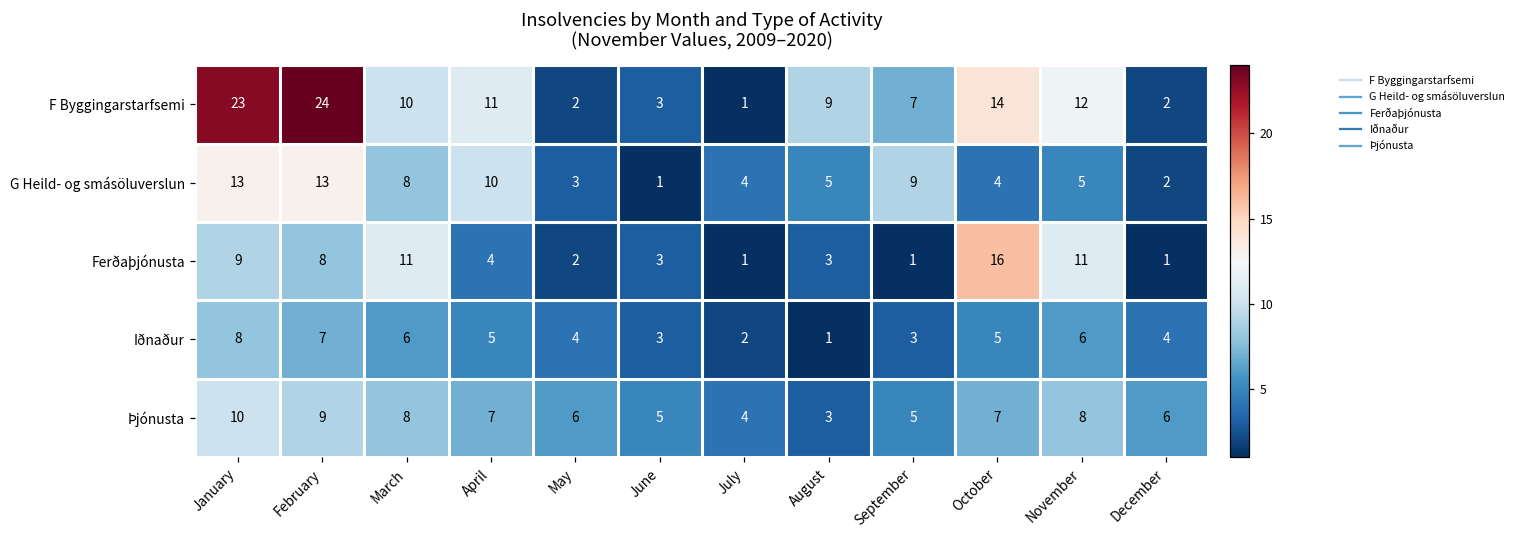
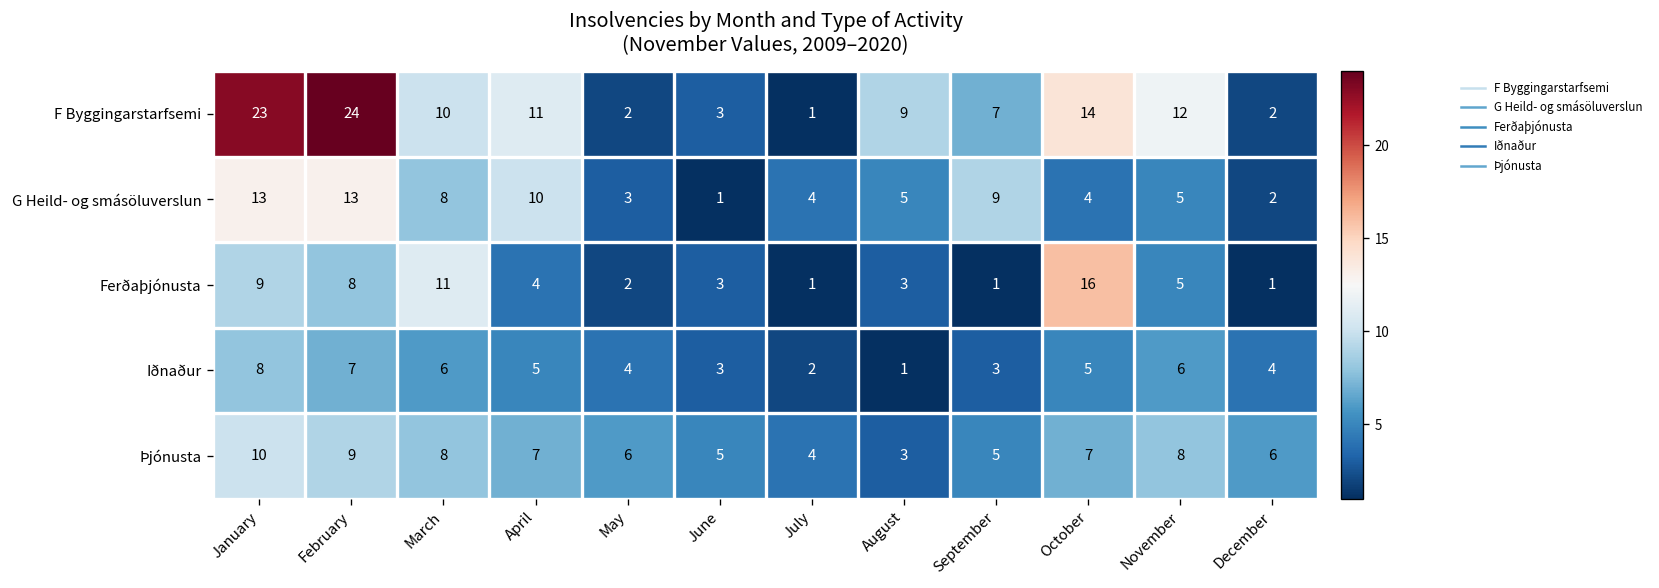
  {
    "F Byggingarstarfsemi": {
      "January": 23,
      "February": 24,
      "March": 10,
      "April": 11,
      "May": 2,
      "June": 3,
      "July": 1,
      "August": 9,
      "September": 7,
      "October": 14,
      "November": 12,
      "December": 2
    },
    "G Heild- og smásöluverslun": {
      "January": 13,
      "February": 13,
      "March": 8,
      "April": 10,
      "May": 3,
      "June": 1,
      "July": 4,
      "August": 5,
      "September": 9,
      "October": 4,
      "November": 5,
      "December": 2
    },
    "Ferðaþjónusta": {
      "January": 9,
      "February": 8,
      "March": 11,
      "April": 4,
      "May": 2,
      "June": 3,
      "July": 1,
      "August": 3,
      "September": 1,
      "October": 16,
-     "November": 11,
+     "November": 5,
      "December": 1
    },
    "Iðnaður": {
      "January": 8,
      "February": 7,
      "March": 6,
      "April": 5,
      "May": 4,
      "June": 3,
      "July": 2,
      "August": 1,
      "September": 3,
      "October": 5,
      "November": 6,
      "December": 4
    },
    "Þjónusta": {
      "January": 10,
      "February": 9,
      "March": 8,
      "April": 7,
      "May": 6,
      "June": 5,
      "July": 4,
      "August": 3,
      "September": 5,
      "October": 7,
      "November": 8,
      "December": 6
    }
  }
